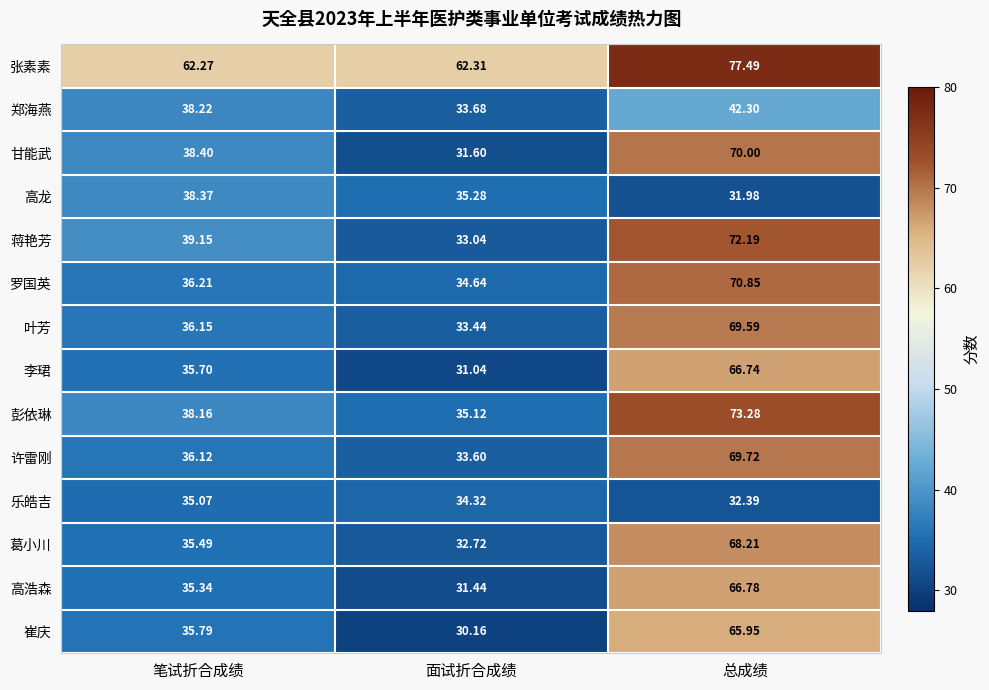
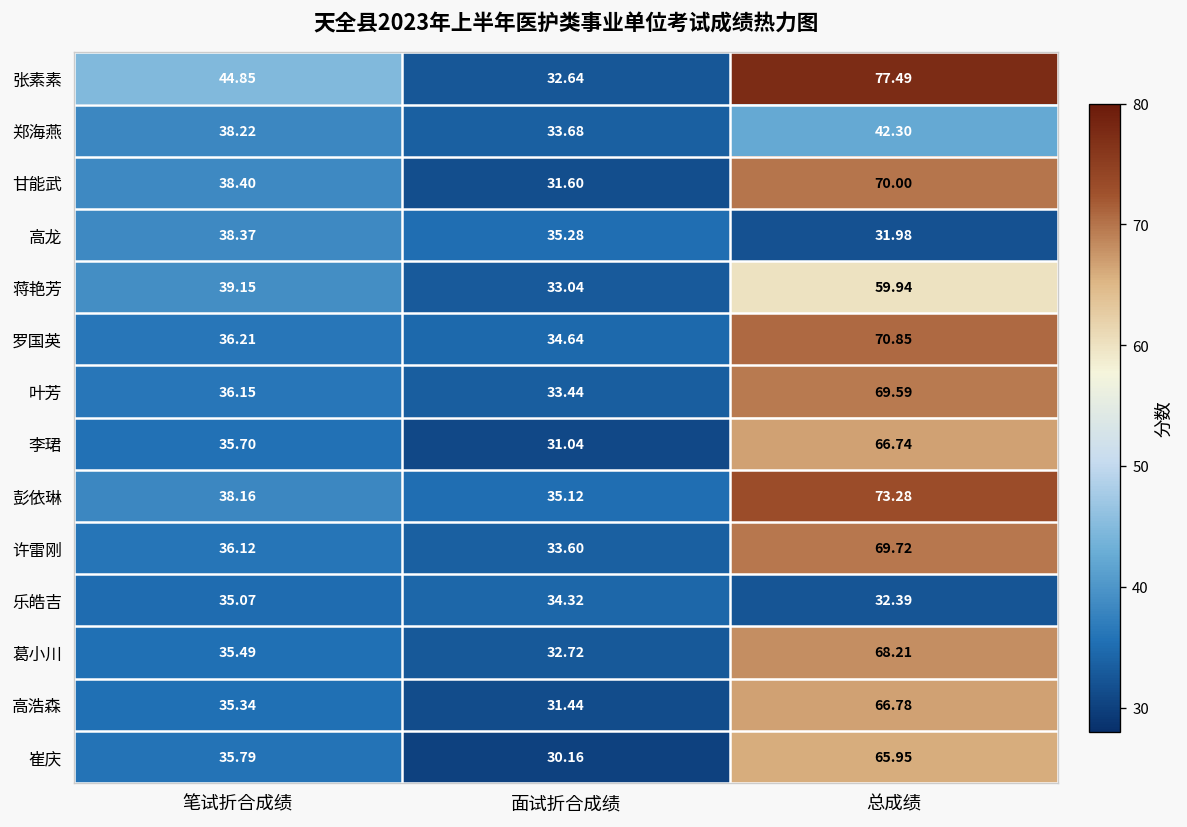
  {
    "张素素": {
-     "笔试折合成绩": 62.27,
-     "面试折合成绩": 62.31,
+     "笔试折合成绩": 44.85,
+     "面试折合成绩": 32.64,
      "总成绩": 77.49
    },
    "郑海燕": {
      "笔试折合成绩": 38.22,
      "面试折合成绩": 33.68,
      "总成绩": 42.30
    },
    "甘能武": {
      "笔试折合成绩": 38.40,
      "面试折合成绩": 31.60,
      "总成绩": 70.00
    },
    "高龙": {
      "笔试折合成绩": 38.37,
      "面试折合成绩": 35.28,
      "总成绩": 31.98
    },
    "蒋艳芳": {
      "笔试折合成绩": 39.15,
      "面试折合成绩": 33.04,
-     "总成绩": 72.19
+     "总成绩": 59.94
    },
    "罗国英": {
      "笔试折合成绩": 36.21,
      "面试折合成绩": 34.64,
      "总成绩": 70.85
    },
    "叶芳": {
      "笔试折合成绩": 36.15,
      "面试折合成绩": 33.44,
      "总成绩": 69.59
    },
    "李珺": {
      "笔试折合成绩": 35.70,
      "面试折合成绩": 31.04,
      "总成绩": 66.74
    },
    "彭依琳": {
      "笔试折合成绩": 38.16,
      "面试折合成绩": 35.12,
      "总成绩": 73.28
    },
    "许雷刚": {
      "笔试折合成绩": 36.12,
      "面试折合成绩": 33.60,
      "总成绩": 69.72
    },
    "乐皓吉": {
      "笔试折合成绩": 35.07,
      "面试折合成绩": 34.32,
      "总成绩": 32.39
    },
    "葛小川": {
      "笔试折合成绩": 35.49,
      "面试折合成绩": 32.72,
      "总成绩": 68.21
    },
    "高浩森": {
      "笔试折合成绩": 35.34,
      "面试折合成绩": 31.44,
      "总成绩": 66.78
    },
    "崔庆": {
      "笔试折合成绩": 35.79,
      "面试折合成绩": 30.16,
      "总成绩": 65.95
    }
  }
